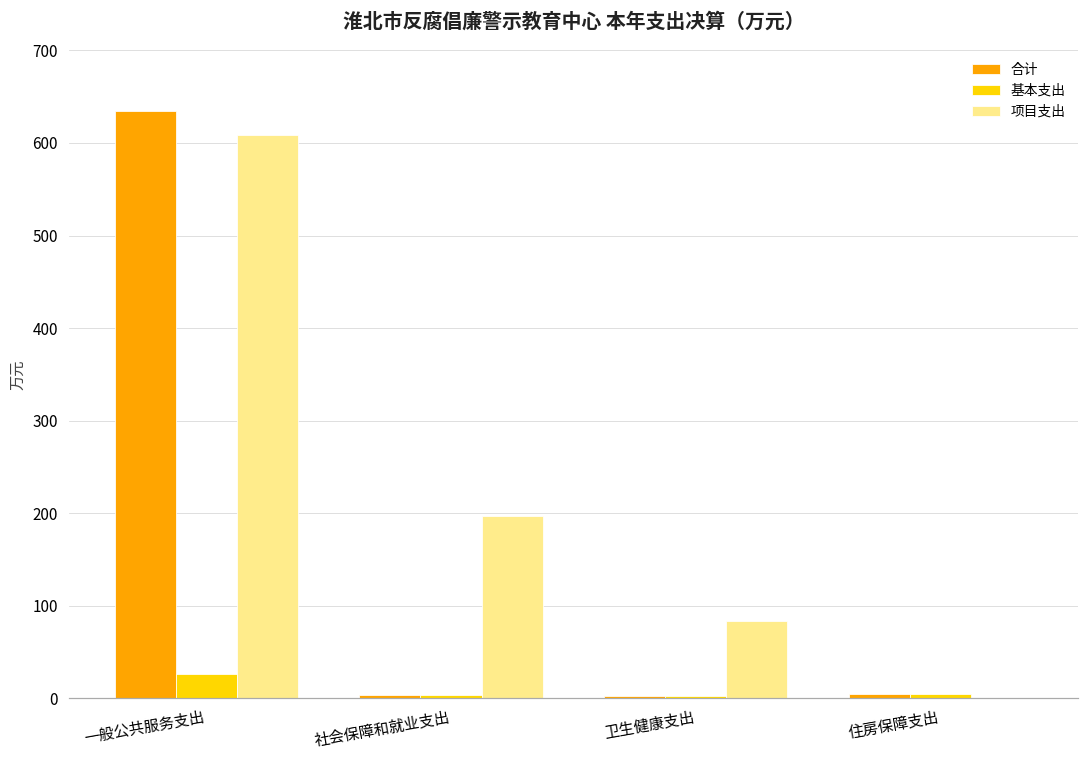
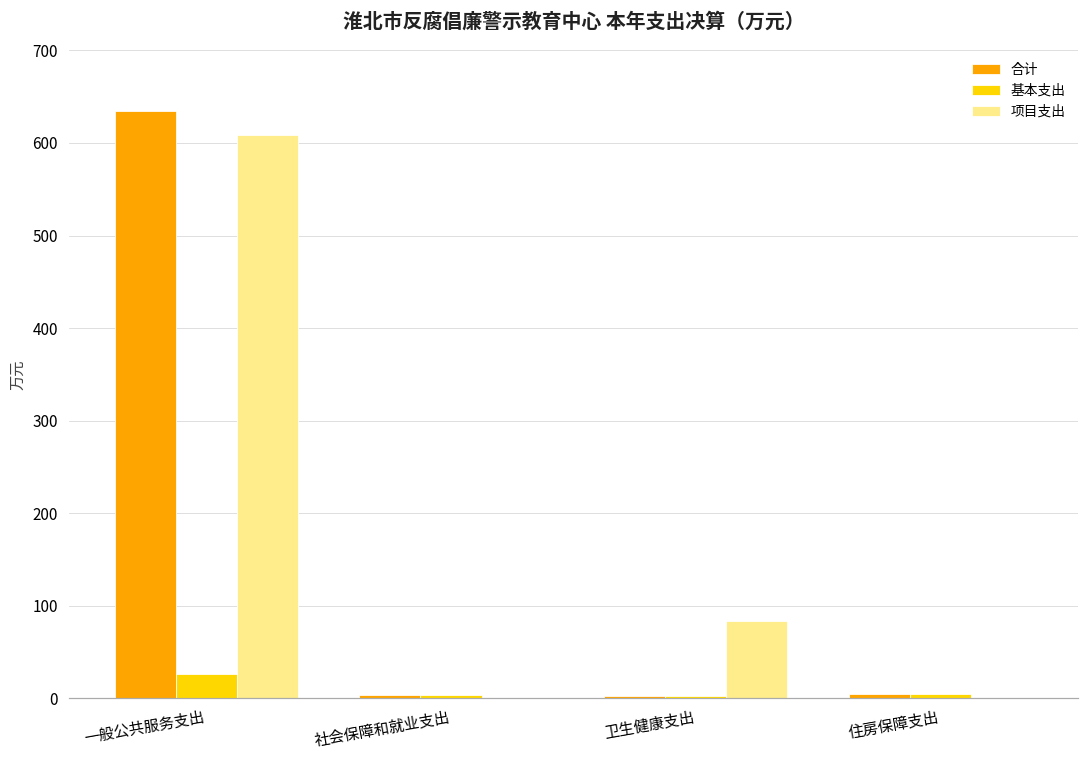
  {
    "项目支出": {
      "一般公共服务支出": 610,
-     "社会保障和就业支出": 200,
+     "社会保障和就业支出": 0,
      "卫生健康支出": 80,
      "住房保障支出": 0
    }
  }
